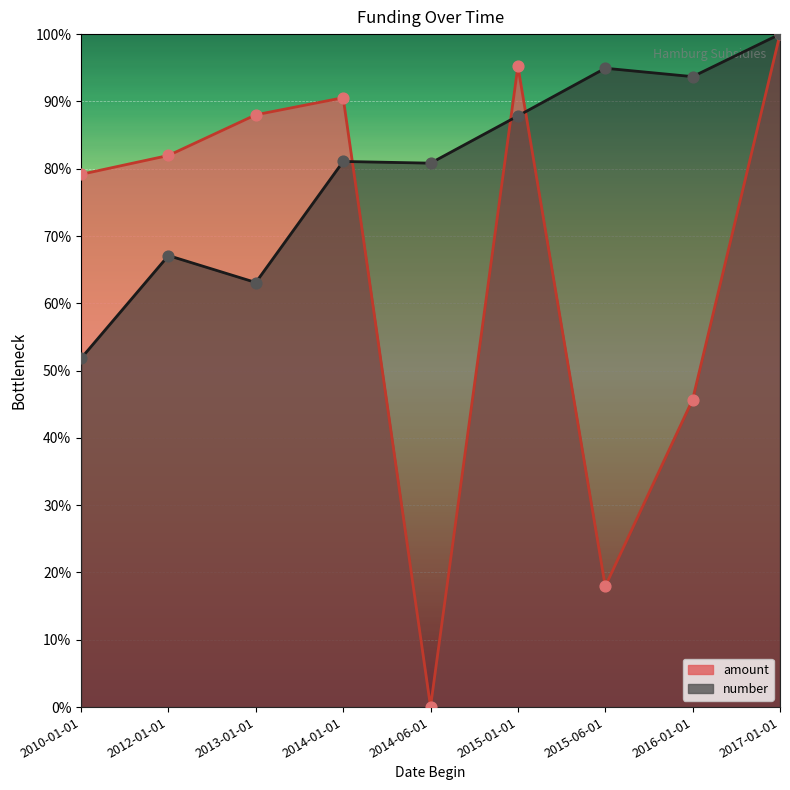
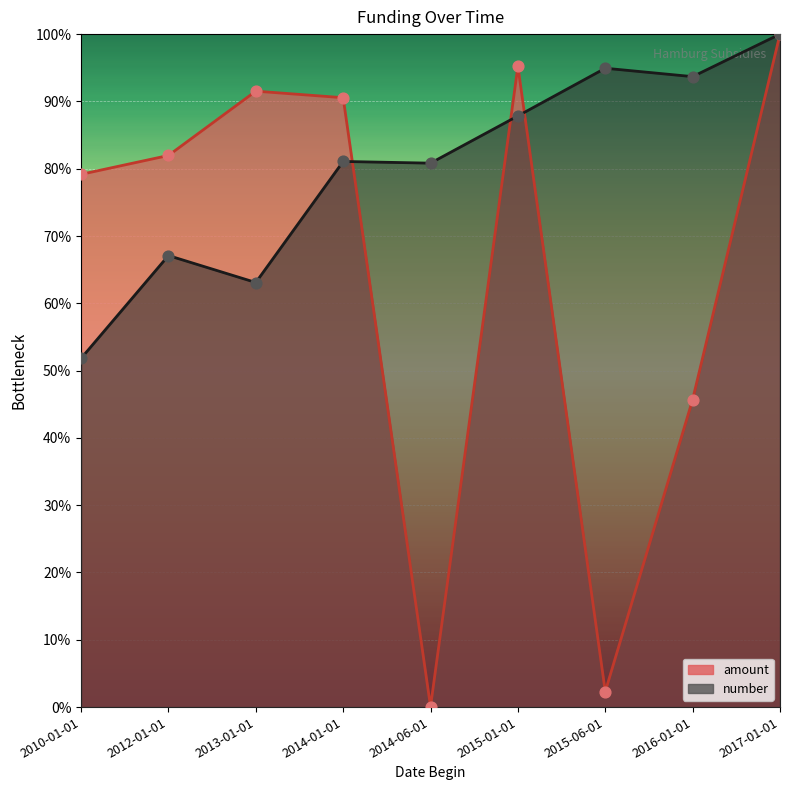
  {
    "amount": {
      "2010-01-01": "79%",
      "2012-01-01": "82%",
-     "2013-01-01": "88%",
+     "2013-01-01": "92%",
      "2014-01-01": "91%",
      "2014-06-01": "0%",
      "2015-01-01": "95%",
-     "2015-06-01": "18%",
+     "2015-06-01": "2%",
      "2016-01-01": "46%"
    },
    "number": {
      "2010-01-01": "52%",
      "2012-01-01": "67%",
      "2013-01-01": "63%",
      "2014-01-01": "81%",
      "2014-06-01": "81%",
      "2015-01-01": "88%",
      "2015-06-01": "95%",
      "2016-01-01": "94%"
    }
  }
